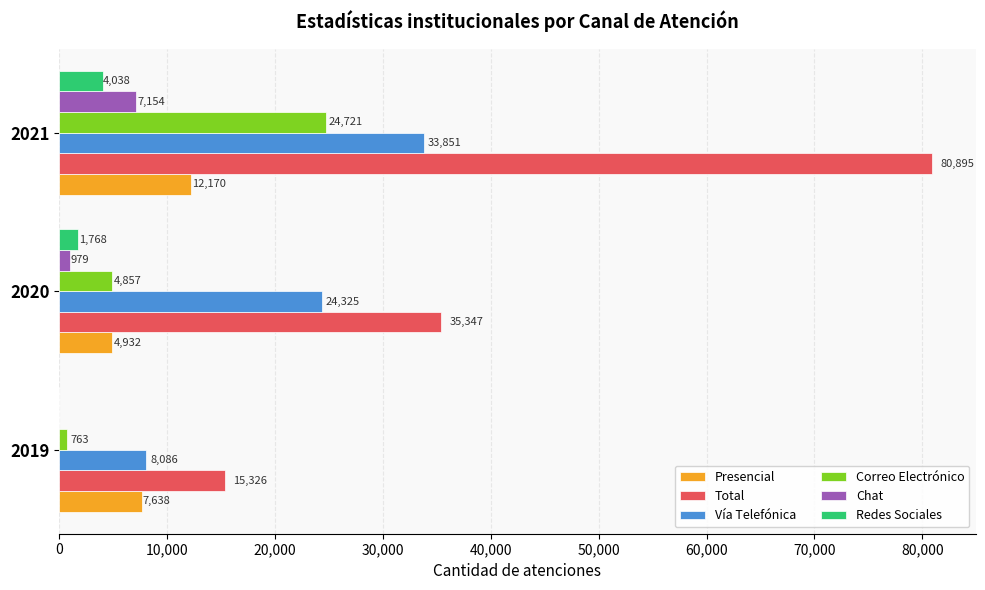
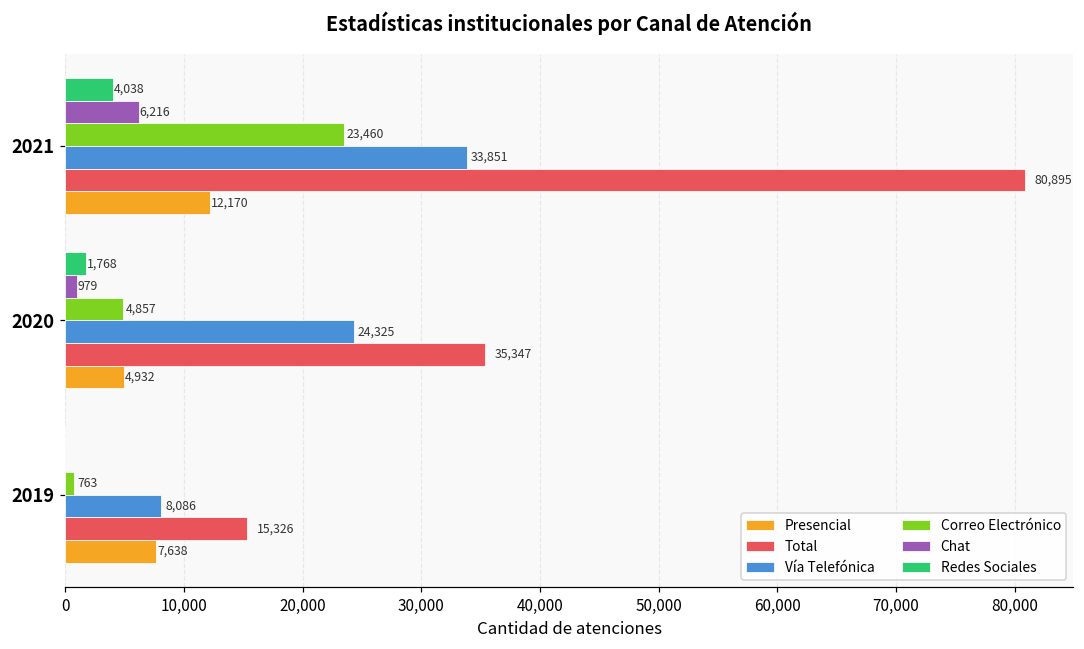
  {
    "Presencial": {
      "2021": "12,170",
      "2020": "4,932",
      "2019": "7,638"
    },
    "Total": {
      "2021": "80,895",
      "2020": "35,347",
      "2019": "15,326"
    },
    "Vía Telefónica": {
      "2021": "33,851",
      "2020": "24,325",
      "2019": "8,086"
    },
    "Correo Electrónico": {
-     "2021": "24,721",
+     "2021": "23,460",
      "2020": "4,857",
      "2019": "763"
    },
    "Chat": {
-     "2021": "7,154",
+     "2021": "6,216",
      "2020": "979"
    },
    "Redes Sociales": {
      "2021": "4,038",
      "2020": "1,768"
    }
  }
